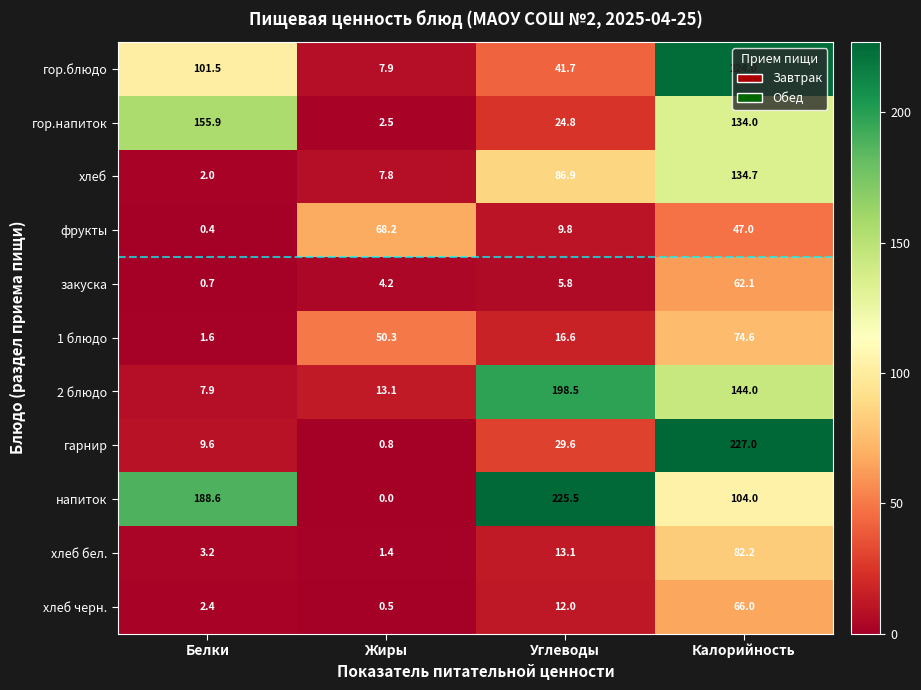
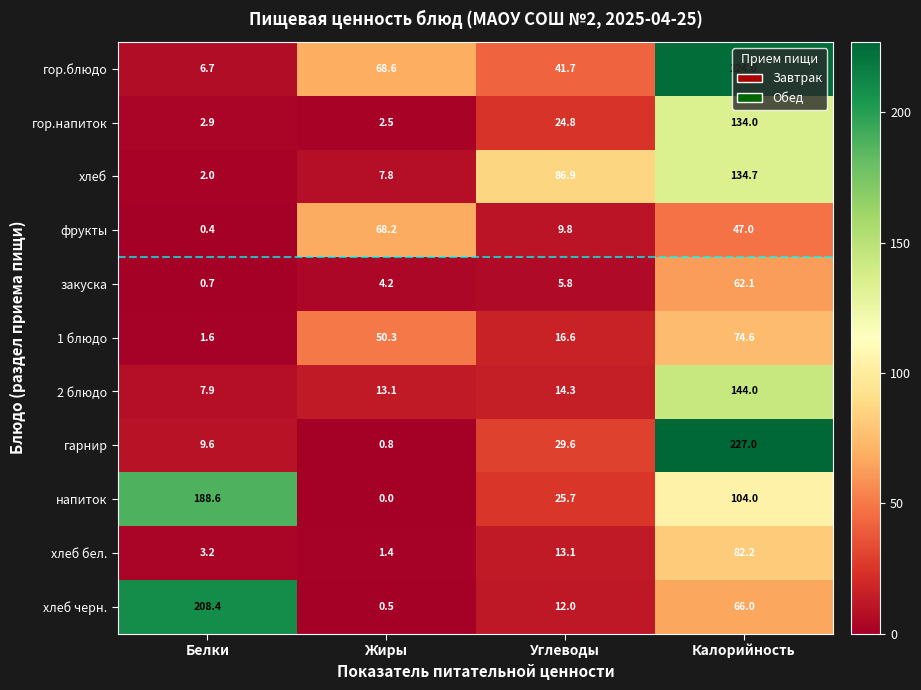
  {
    "гор.блюдо": {
-     "Белки": 101.5,
-     "Жиры": 7.9,
+     "Белки": 6.7,
+     "Жиры": 68.6,
      "Углеводы": 41.7
    },
    "гор.напиток": {
-     "Белки": 155.9,
+     "Белки": 2.9,
      "Жиры": 2.5,
      "Углеводы": 24.8,
      "Калорийность": 134.0
    },
    "хлеб": {
      "Белки": 2.0,
      "Жиры": 7.8,
      "Углеводы": 86.9,
      "Калорийность": 134.7
    },
    "фрукты": {
      "Белки": 0.4,
      "Жиры": 68.2,
      "Углеводы": 9.8,
      "Калорийность": 47.0
    },
    "закуска": {
      "Белки": 0.7,
      "Жиры": 4.2,
      "Углеводы": 5.8,
      "Калорийность": 62.1
    },
    "1 блюдо": {
      "Белки": 1.6,
      "Жиры": 50.3,
      "Углеводы": 16.6,
      "Калорийность": 74.6
    },
    "2 блюдо": {
      "Белки": 7.9,
      "Жиры": 13.1,
-     "Углеводы": 198.5,
+     "Углеводы": 14.3,
      "Калорийность": 144.0
    },
    "гарнир": {
      "Белки": 9.6,
      "Жиры": 0.8,
      "Углеводы": 29.6,
      "Калорийность": 227.0
    },
    "напиток": {
      "Белки": 188.6,
      "Жиры": 0.0,
-     "Углеводы": 225.5,
+     "Углеводы": 25.7,
      "Калорийность": 104.0
    },
    "хлеб бел.": {
      "Белки": 3.2,
      "Жиры": 1.4,
      "Углеводы": 13.1,
      "Калорийность": 82.2
    },
    "хлеб черн.": {
-     "Белки": 2.4,
+     "Белки": 208.4,
      "Жиры": 0.5,
      "Углеводы": 12.0,
      "Калорийность": 66.0
    }
  }
